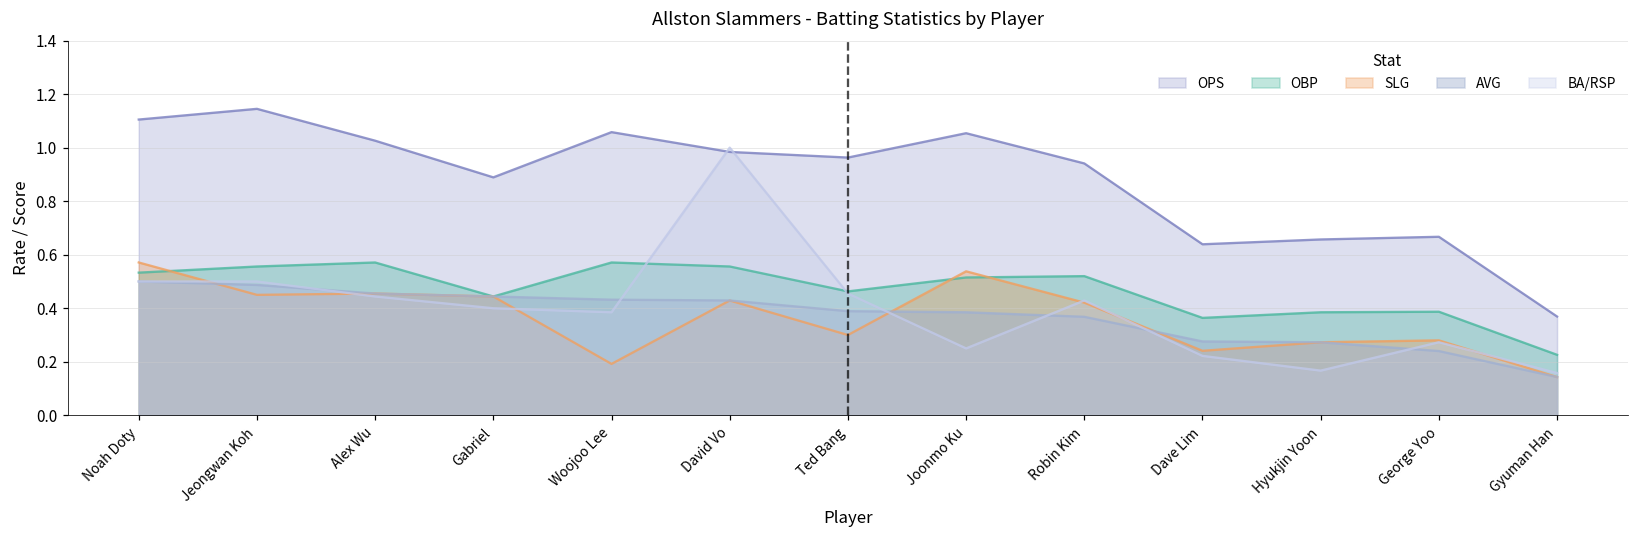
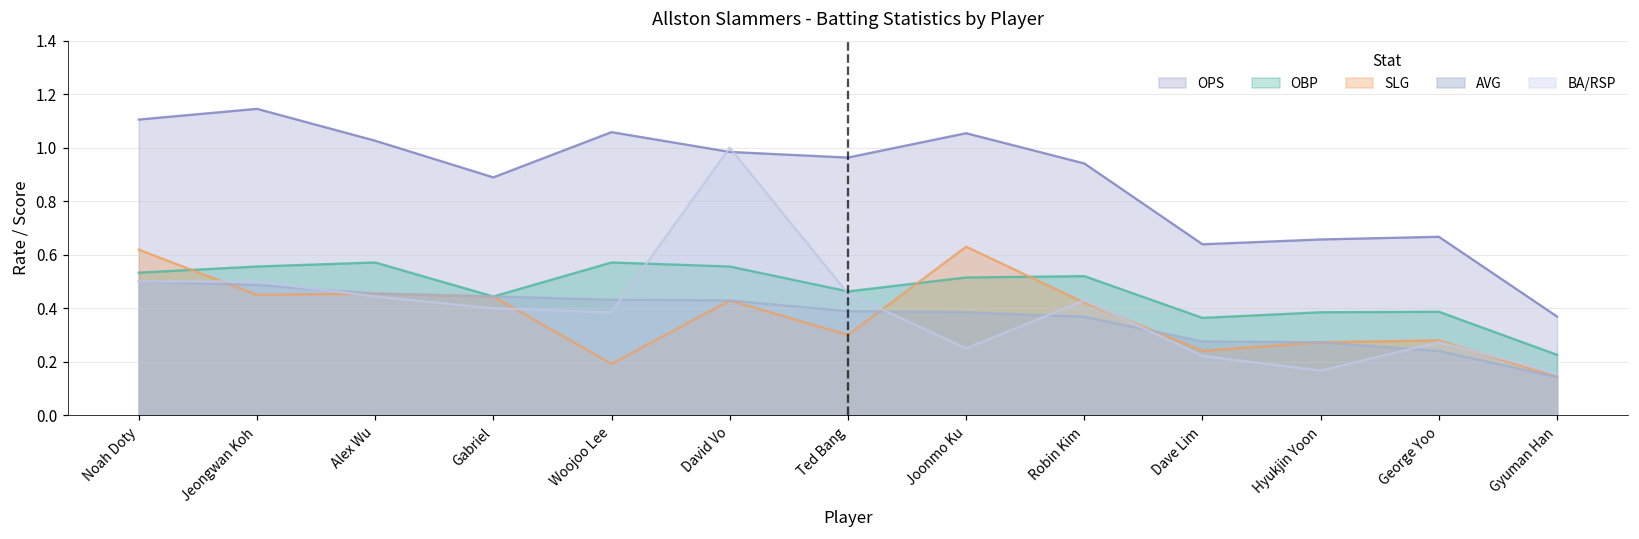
  {
    "SLG": {
-     "Noah Doty": 0.57,
+     "Noah Doty": 0.62,
      "Jeongwan Koh": 0.45,
      "Woojoo Lee": 0.19,
      "Ted Bang": 0.30,
-     "Joonmo Ku": 0.54,
+     "Joonmo Ku": 0.63,
      "Dave Lim": 0.24
    }
  }
